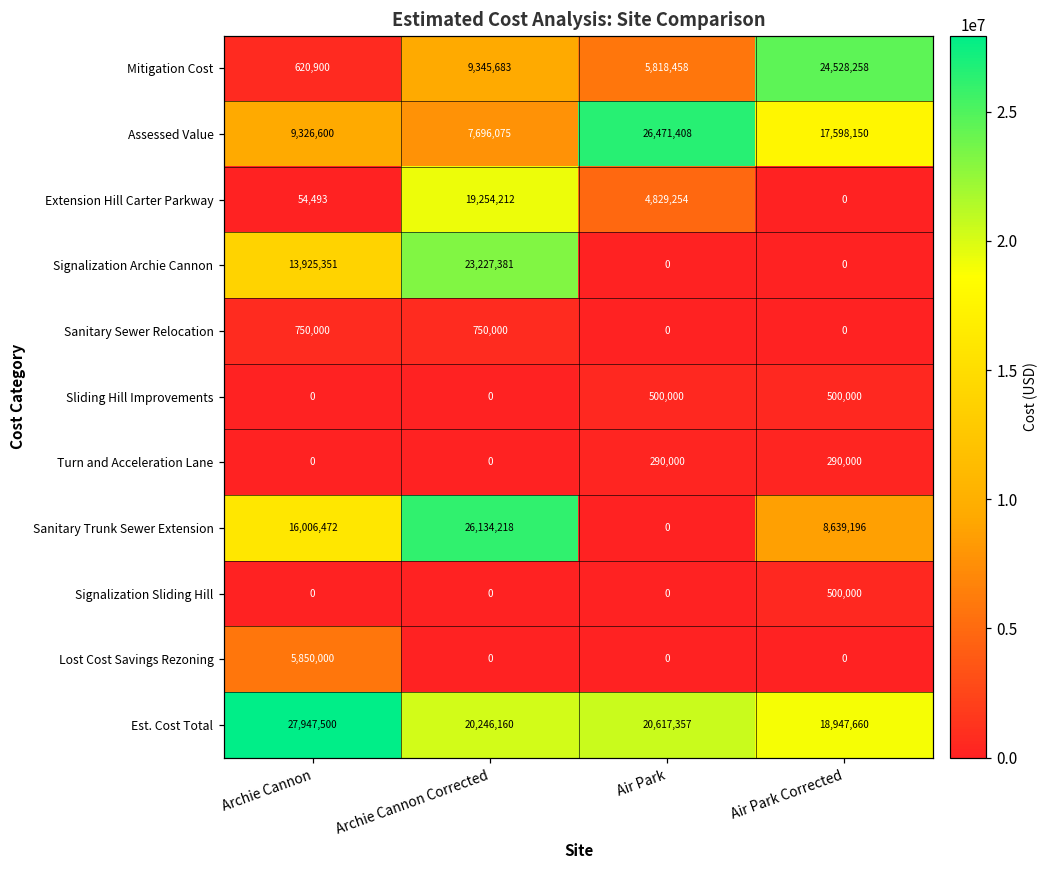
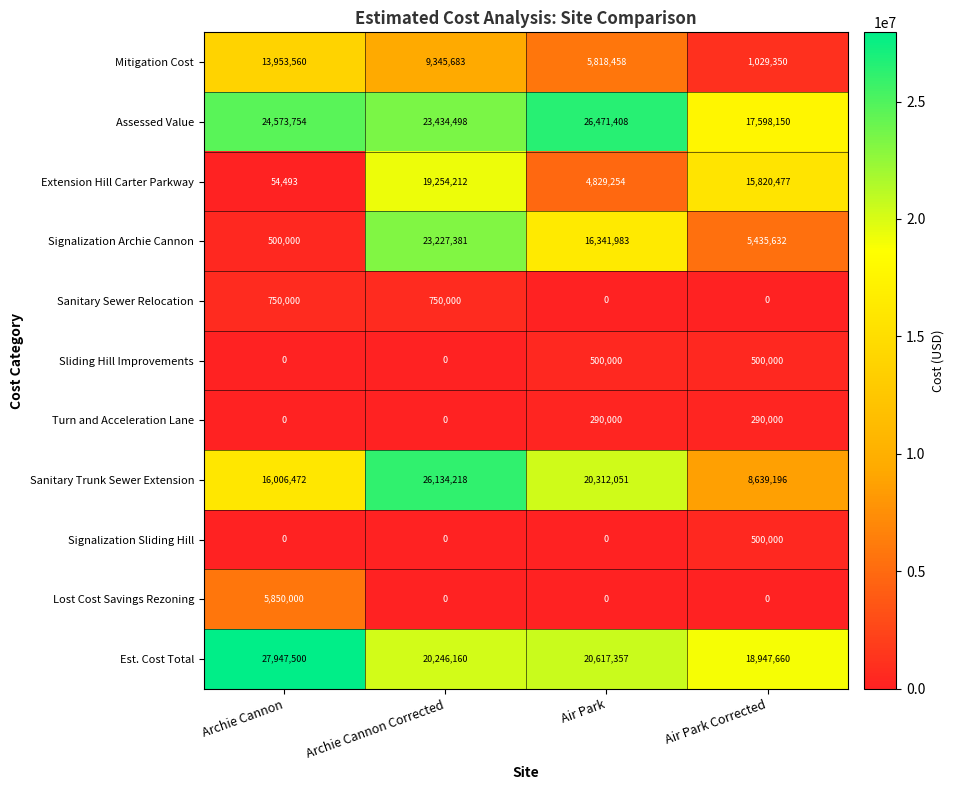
  {
    "Mitigation Cost": {
-     "Archie Cannon": "620,900",
+     "Archie Cannon": "13,953,560",
      "Archie Cannon Corrected": "9,345,683",
      "Air Park": "5,818,458",
-     "Air Park Corrected": "24,528,258"
+     "Air Park Corrected": "1,029,350"
    },
    "Assessed Value": {
-     "Archie Cannon": "9,326,600",
-     "Archie Cannon Corrected": "7,696,075",
+     "Archie Cannon": "24,573,754",
+     "Archie Cannon Corrected": "23,434,498",
      "Air Park": "26,471,408",
      "Air Park Corrected": "17,598,150"
    },
    "Extension Hill Carter Parkway": {
      "Archie Cannon": "54,493",
      "Archie Cannon Corrected": "19,254,212",
      "Air Park": "4,829,254",
-     "Air Park Corrected": "0"
+     "Air Park Corrected": "15,820,477"
    },
    "Signalization Archie Cannon": {
-     "Archie Cannon": "13,925,351",
+     "Archie Cannon": "500,000",
      "Archie Cannon Corrected": "23,227,381",
-     "Air Park": "0",
-     "Air Park Corrected": "0"
+     "Air Park": "16,341,983",
+     "Air Park Corrected": "5,435,632"
    },
    "Sanitary Sewer Relocation": {
      "Archie Cannon": "750,000",
      "Archie Cannon Corrected": "750,000",
      "Air Park": "0",
      "Air Park Corrected": "0"
    },
    "Sliding Hill Improvements": {
      "Archie Cannon": "0",
      "Archie Cannon Corrected": "0",
      "Air Park": "500,000",
      "Air Park Corrected": "500,000"
    },
    "Turn and Acceleration Lane": {
      "Archie Cannon": "0",
      "Archie Cannon Corrected": "0",
      "Air Park": "290,000",
      "Air Park Corrected": "290,000"
    },
    "Sanitary Trunk Sewer Extension": {
      "Archie Cannon": "16,006,472",
      "Archie Cannon Corrected": "26,134,218",
-     "Air Park": "0",
+     "Air Park": "20,312,051",
      "Air Park Corrected": "8,639,196"
    },
    "Signalization Sliding Hill": {
      "Archie Cannon": "0",
      "Archie Cannon Corrected": "0",
      "Air Park": "0",
      "Air Park Corrected": "500,000"
    },
    "Lost Cost Savings Rezoning": {
      "Archie Cannon": "5,850,000",
      "Archie Cannon Corrected": "0",
      "Air Park": "0",
      "Air Park Corrected": "0"
    },
    "Est. Cost Total": {
      "Archie Cannon": "27,947,500",
      "Archie Cannon Corrected": "20,246,160",
      "Air Park": "20,617,357",
      "Air Park Corrected": "18,947,660"
    }
  }
